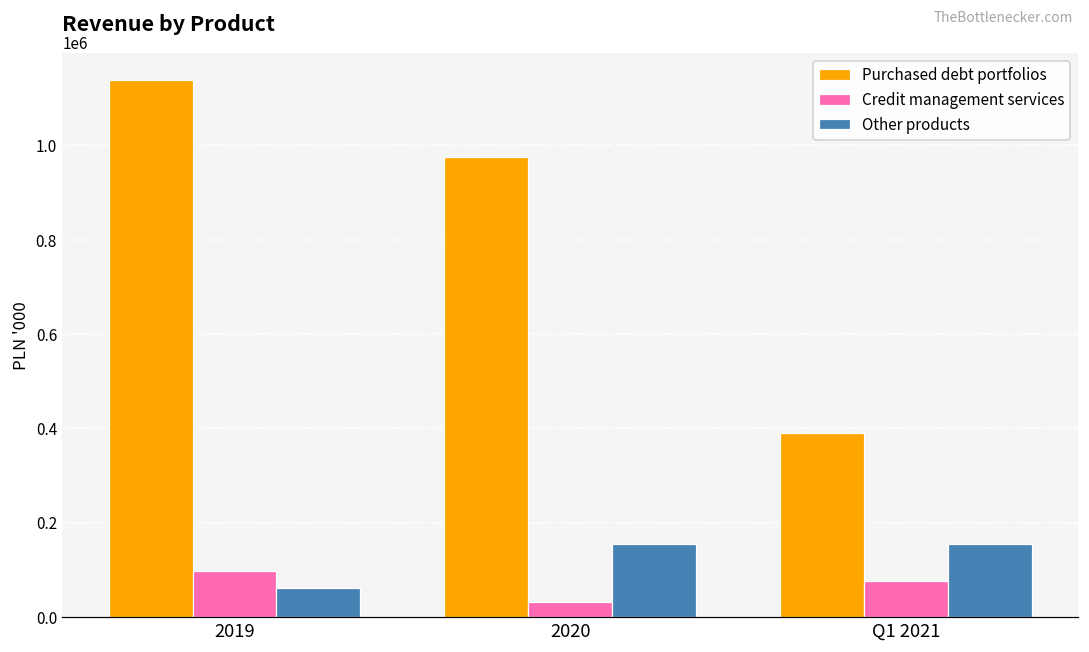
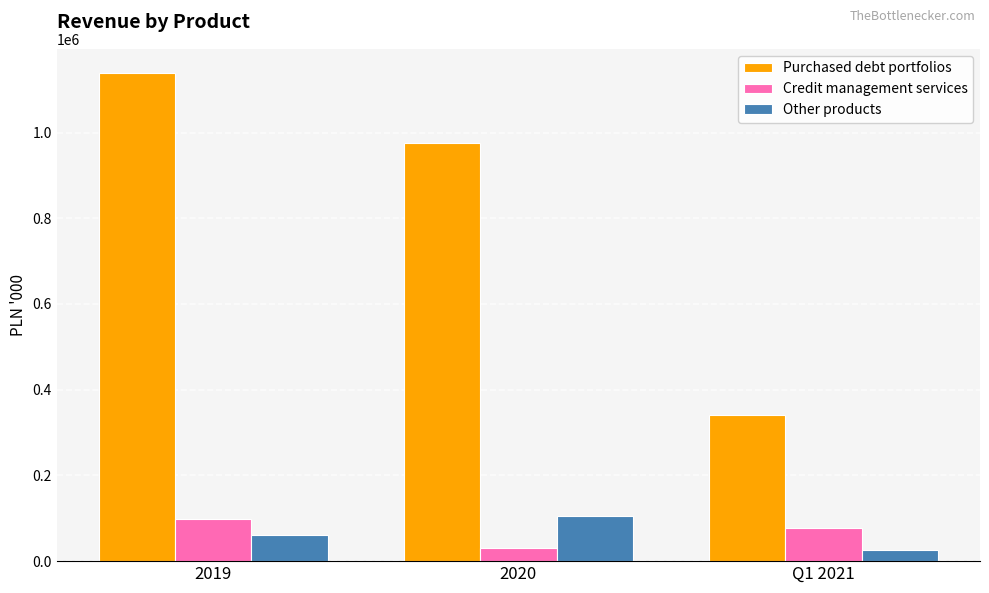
  {
    "Purchased debt portfolios": {
      "2019": 1140000,
      "2020": 980000,
-     "Q1 2021": 390000
+     "Q1 2021": 340000
    },
    "Credit management services": {
      "2019": 100000,
      "2020": 30000,
      "Q1 2021": 80000
    },
    "Other products": {
      "2019": 60000,
-     "2020": 150000,
-     "Q1 2021": 160000
+     "2020": 100000,
+     "Q1 2021": 30000
    }
  }
